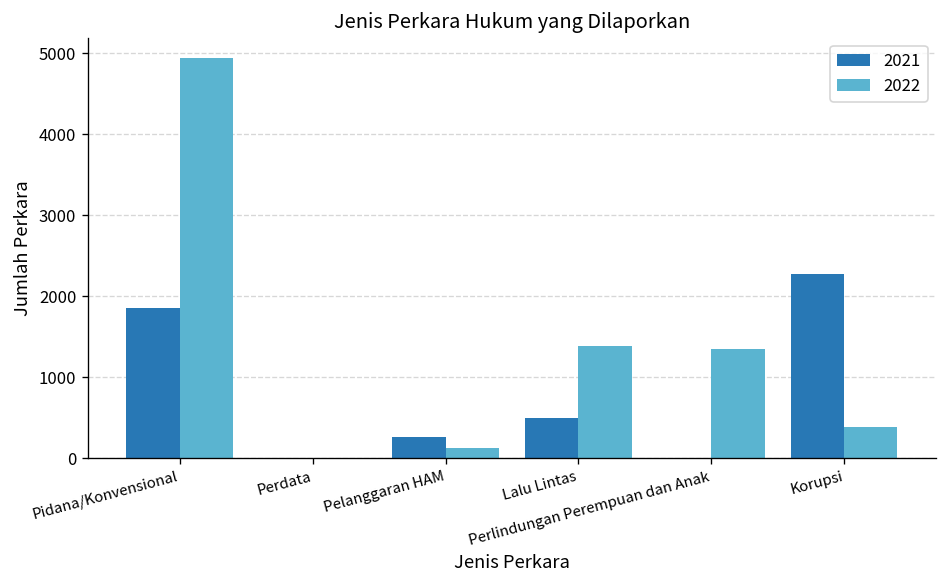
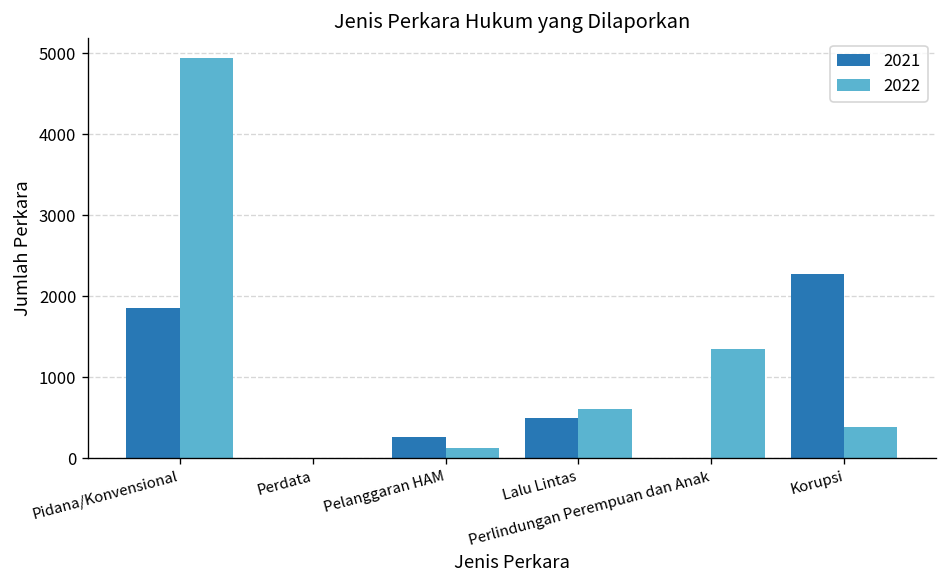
  {
    "2021": {
      "Pidana/Konvensional": 1900,
      "Perdata": 0,
      "Pelanggaran HAM": 300,
      "Lalu Lintas": 500,
      "Perlindungan Perempuan dan Anak": 0,
      "Korupsi": 2300
    },
    "2022": {
      "Pidana/Konvensional": 4900,
      "Perdata": 0,
      "Pelanggaran HAM": 100,
-     "Lalu Lintas": 1400,
+     "Lalu Lintas": 600,
      "Perlindungan Perempuan dan Anak": 1300,
      "Korupsi": 400
    }
  }
